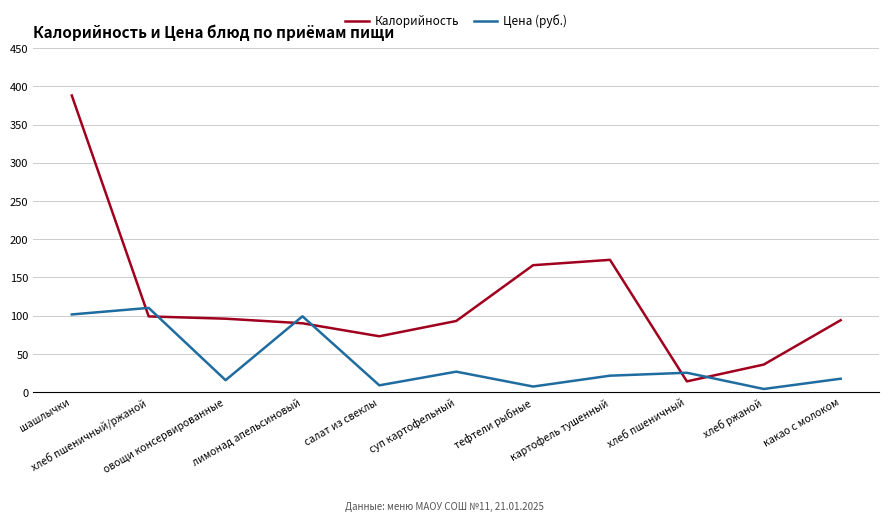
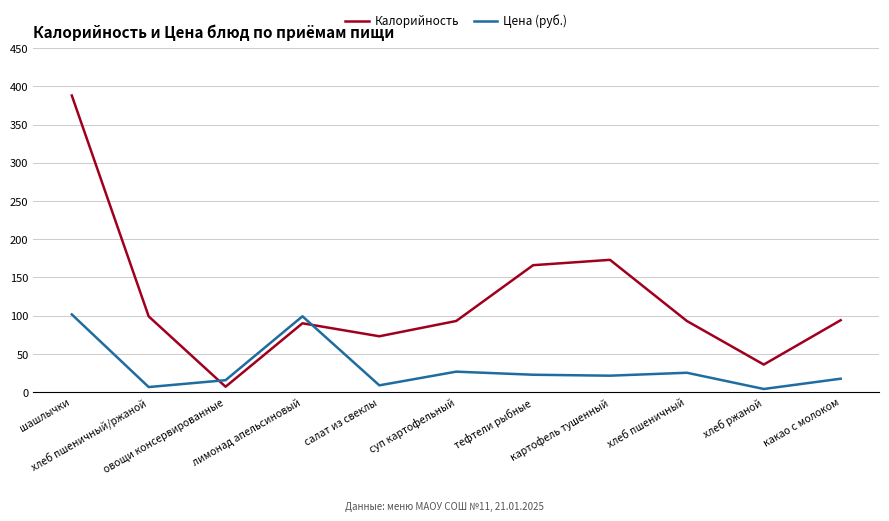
  {
    "Калорийность": {
      "шашлычки": 390,
      "хлеб пшеничный/ржаной": 100,
-     "овощи консервированные": 100,
+     "овощи консервированные": 10,
      "лимонад апельсиновый": 90,
      "салат из свеклы": 70,
      "суп картофельный": 90,
      "тефтели рыбные": 170,
      "картофель тушенный": 170,
-     "хлеб пшеничный": 10,
+     "хлеб пшеничный": 90,
      "хлеб ржаной": 40,
      "какао с молоком": 90
    },
    "Цена (руб.)": {
      "шашлычки": 100,
-     "хлеб пшеничный/ржаной": 110,
+     "хлеб пшеничный/ржаной": 10,
      "овощи консервированные": 20,
      "лимонад апельсиновый": 100,
      "салат из свеклы": 10,
      "суп картофельный": 30,
-     "тефтели рыбные": 10,
+     "тефтели рыбные": 20,
      "картофель тушенный": 20,
      "хлеб пшеничный": 30,
      "хлеб ржаной": 0,
      "какао с молоком": 20
    }
  }
